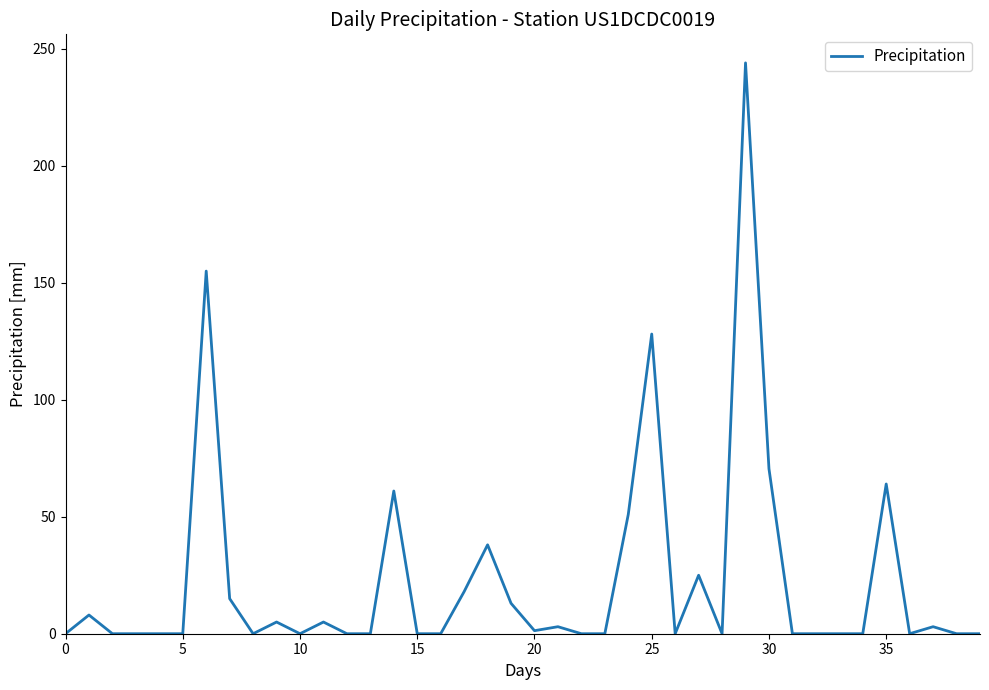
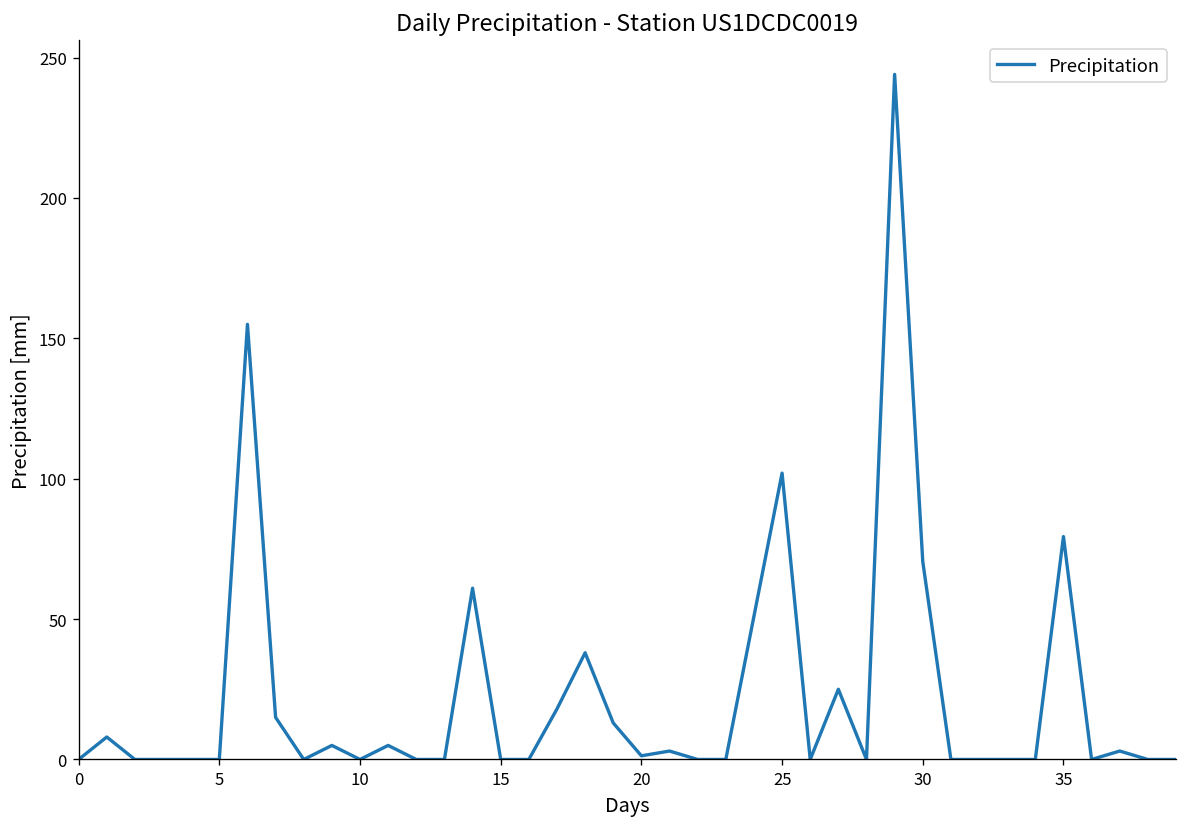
  {
    "0": 0,
    "5": 0,
    "10": 0,
    "15": 0,
    "20": 1,
-   "25": 128,
+   "25": 102,
    "30": 71,
-   "35": 64
+   "35": 79
  }
